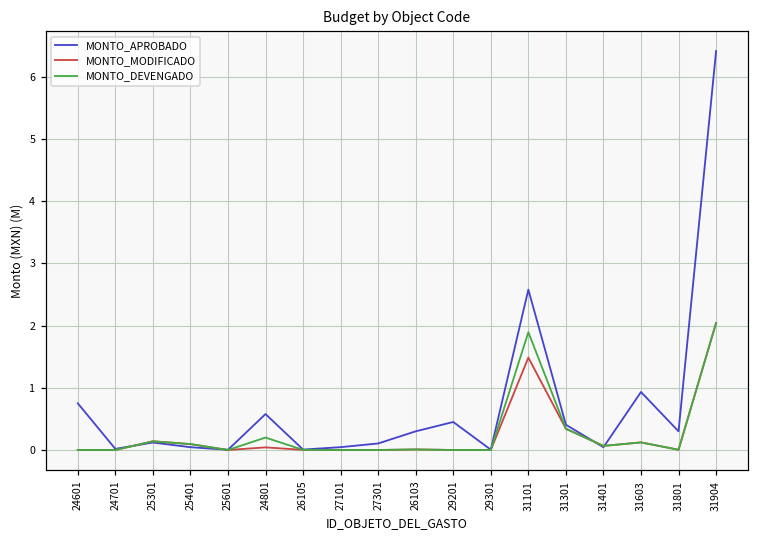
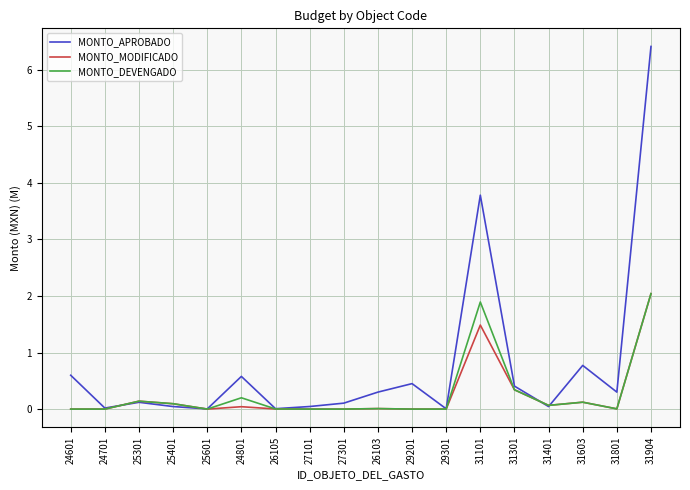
  {
    "MONTO_APROBADO": {
-     "24601": 0.8,
+     "24601": 0.6,
      "25401": 0.0,
      "24801": 0.6,
      "27101": 0.0,
      "27301": 0.1,
      "26103": 0.3,
      "29201": 0.5,
-     "31101": 2.6,
+     "31101": 3.8,
      "31301": 0.4,
-     "31603": 0.9,
+     "31603": 0.8,
      "31801": 0.3,
      "31904": 6.4
    },
    "MONTO_MODIFICADO": {
      "24801": 0.0,
      "31101": 1.5
    },
    "MONTO_DEVENGADO": {
      "24801": 0.2,
      "31101": 1.9
    }
  }
